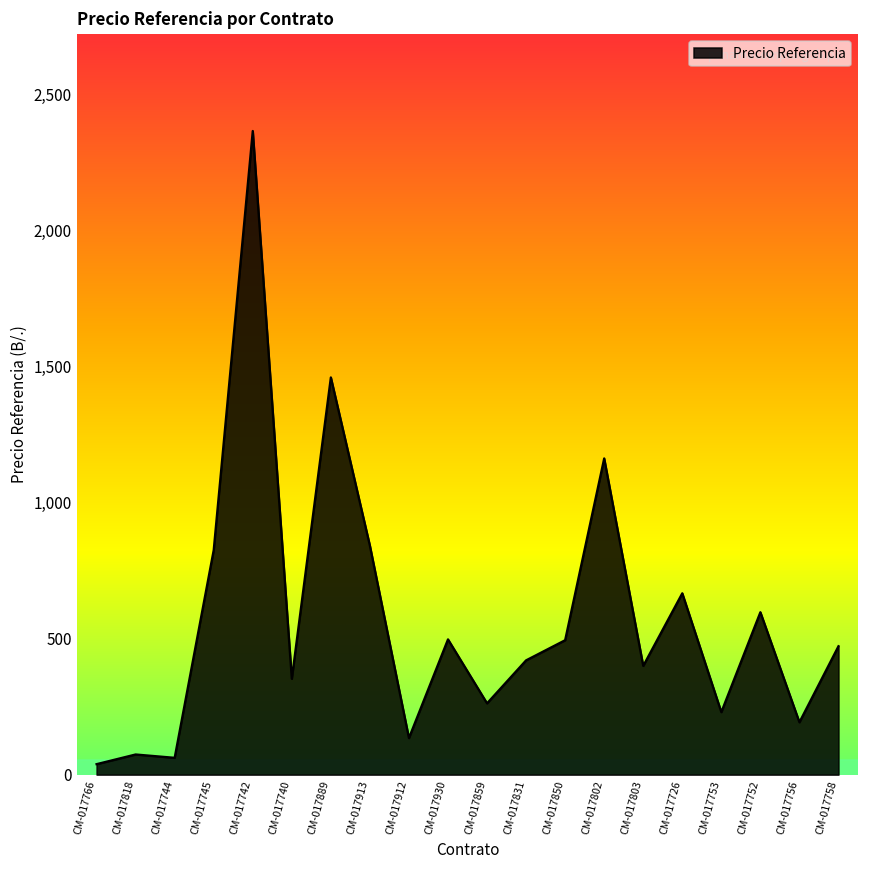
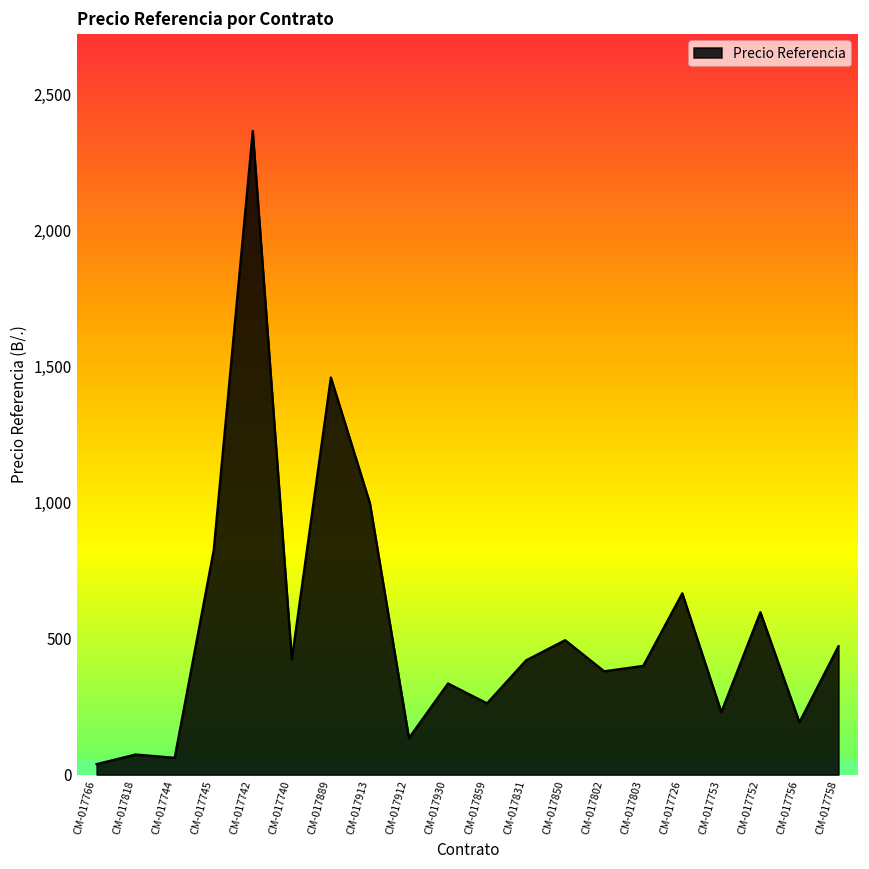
  {
    "CM-017818": "70",
    "CM-017744": "60",
    "CM-017745": "830",
    "CM-017742": "2,370",
-   "CM-017740": "350",
+   "CM-017740": "420",
    "CM-017889": "1,460",
-   "CM-017913": "840",
+   "CM-017913": "1,000",
    "CM-017912": "130",
-   "CM-017930": "500",
+   "CM-017930": "340",
    "CM-017859": "260",
    "CM-017831": "420",
    "CM-017850": "490",
-   "CM-017802": "1,160",
+   "CM-017802": "380",
    "CM-017803": "400",
    "CM-017726": "670",
    "CM-017753": "230",
    "CM-017752": "600",
    "CM-017756": "190",
    "CM-017758": "470"
  }
